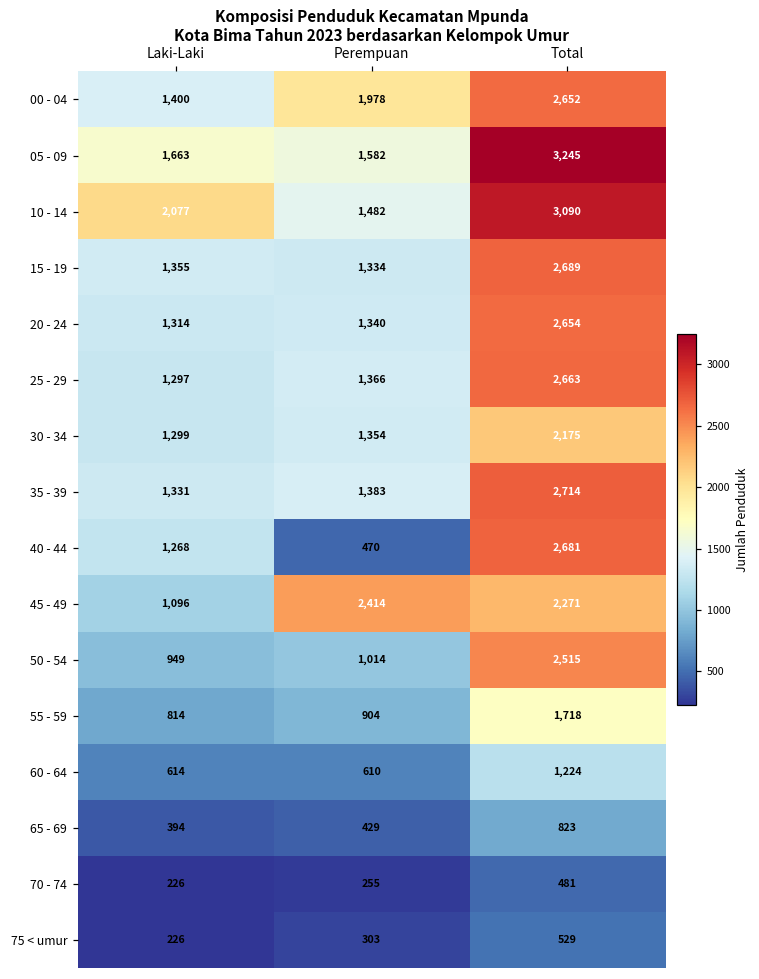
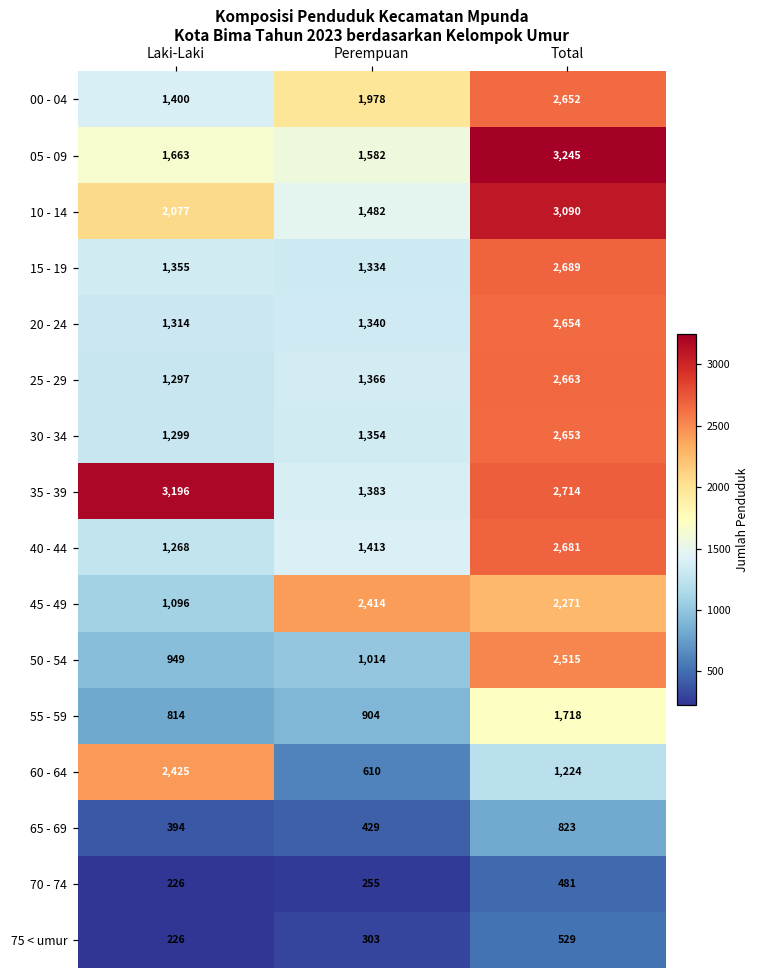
  {
    "00 - 04": {
      "Laki-Laki": "1,400",
      "Perempuan": "1,978",
      "Total": "2,652"
    },
    "05 - 09": {
      "Laki-Laki": "1,663",
      "Perempuan": "1,582",
      "Total": "3,245"
    },
    "10 - 14": {
      "Laki-Laki": "2,077",
      "Perempuan": "1,482",
      "Total": "3,090"
    },
    "15 - 19": {
      "Laki-Laki": "1,355",
      "Perempuan": "1,334",
      "Total": "2,689"
    },
    "20 - 24": {
      "Laki-Laki": "1,314",
      "Perempuan": "1,340",
      "Total": "2,654"
    },
    "25 - 29": {
      "Laki-Laki": "1,297",
      "Perempuan": "1,366",
      "Total": "2,663"
    },
    "30 - 34": {
      "Laki-Laki": "1,299",
      "Perempuan": "1,354",
-     "Total": "2,175"
+     "Total": "2,653"
    },
    "35 - 39": {
-     "Laki-Laki": "1,331",
+     "Laki-Laki": "3,196",
      "Perempuan": "1,383",
      "Total": "2,714"
    },
    "40 - 44": {
      "Laki-Laki": "1,268",
-     "Perempuan": "470",
+     "Perempuan": "1,413",
      "Total": "2,681"
    },
    "45 - 49": {
      "Laki-Laki": "1,096",
      "Perempuan": "2,414",
      "Total": "2,271"
    },
    "50 - 54": {
      "Laki-Laki": "949",
      "Perempuan": "1,014",
      "Total": "2,515"
    },
    "55 - 59": {
      "Laki-Laki": "814",
      "Perempuan": "904",
      "Total": "1,718"
    },
    "60 - 64": {
-     "Laki-Laki": "614",
+     "Laki-Laki": "2,425",
      "Perempuan": "610",
      "Total": "1,224"
    },
    "65 - 69": {
      "Laki-Laki": "394",
      "Perempuan": "429",
      "Total": "823"
    },
    "70 - 74": {
      "Laki-Laki": "226",
      "Perempuan": "255",
      "Total": "481"
    },
    "75 < umur": {
      "Laki-Laki": "226",
      "Perempuan": "303",
      "Total": "529"
    }
  }
